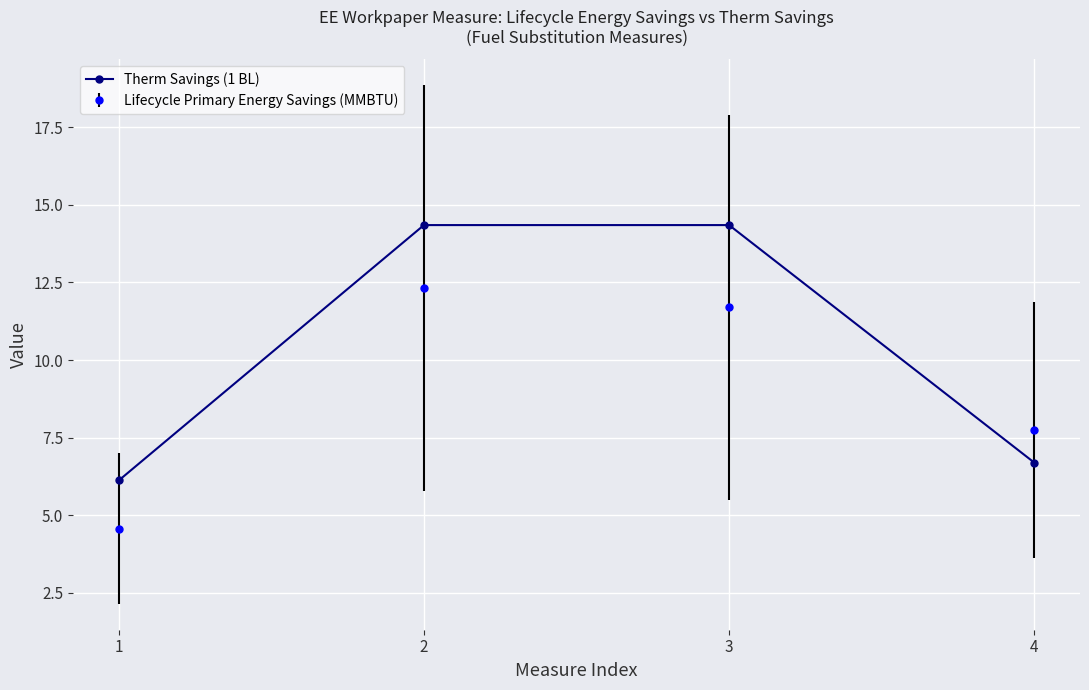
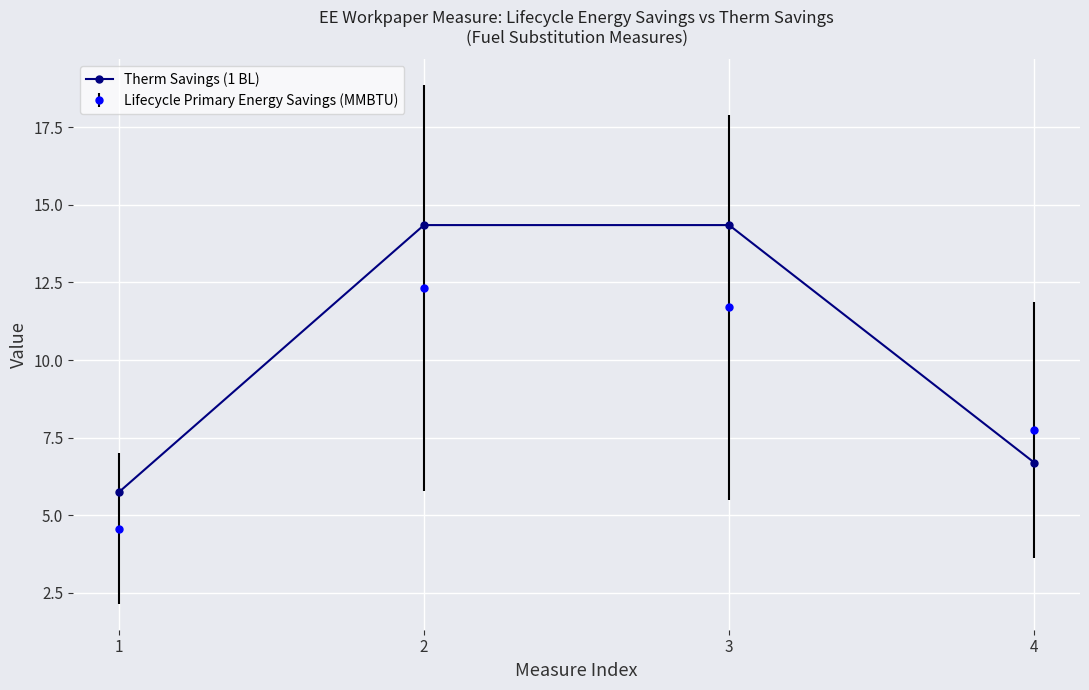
  {
    "Therm Savings (1 BL)": {
-     "1": 6.1,
+     "1": 5.7,
      "2": 14.3,
      "3": 14.3,
      "4": 6.7
    }
  }
